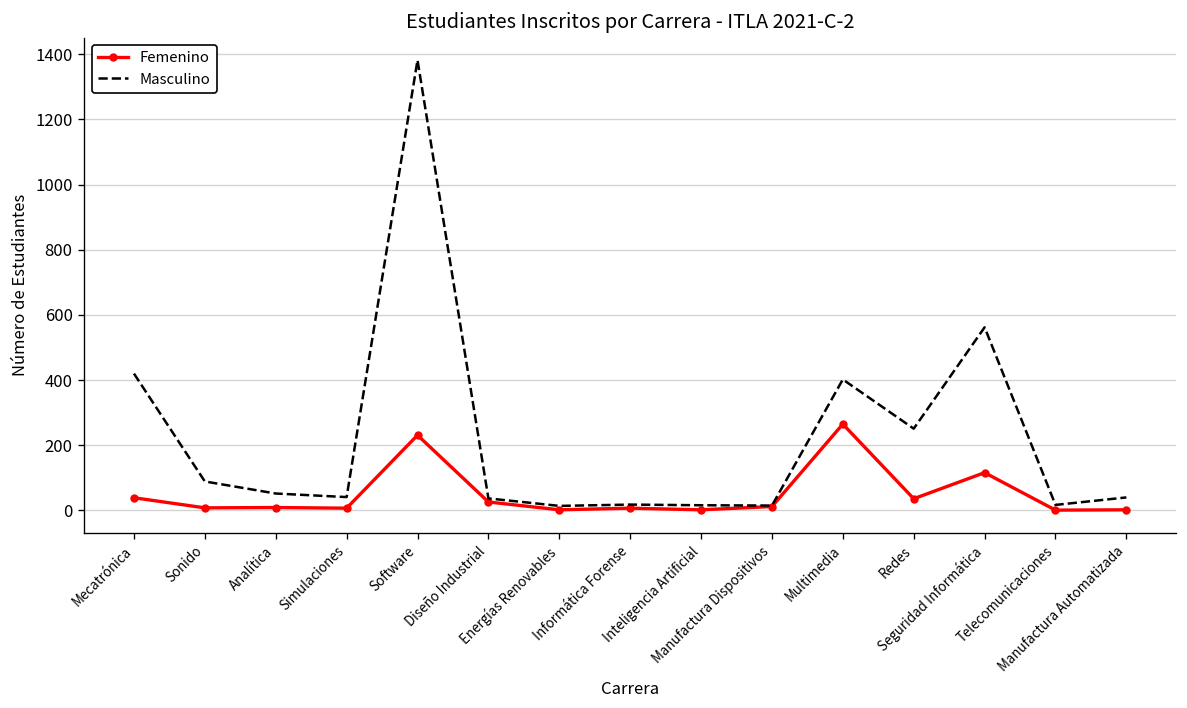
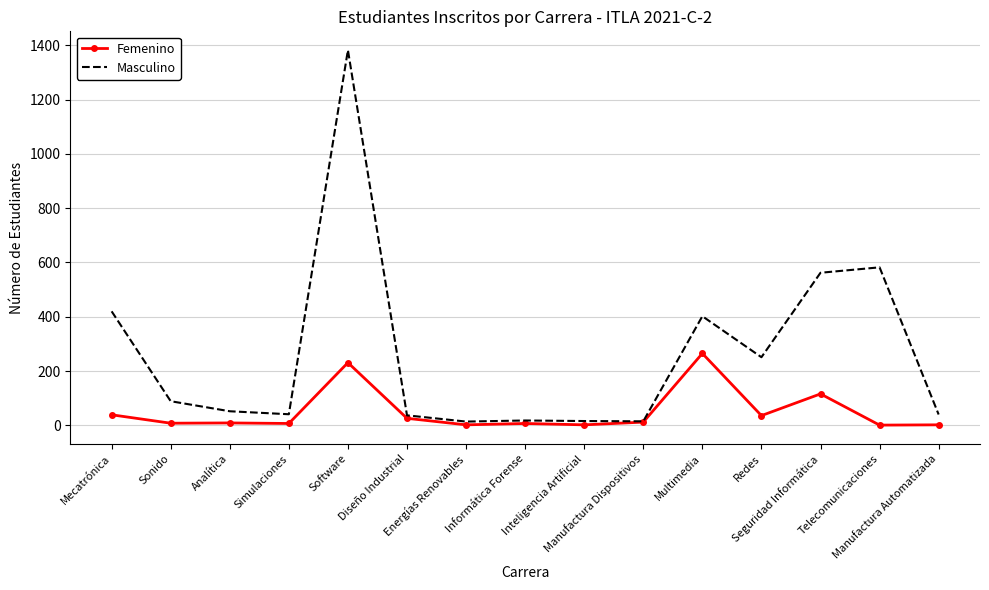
  {
    "Femenino": {
      "Mecatrónica": 40,
      "Sonido": 10,
      "Analítica": 10,
      "Simulaciones": 10,
      "Software": 230,
      "Diseño Industrial": 30,
      "Energías Renovables": 0,
      "Informática Forense": 10,
      "Inteligencia Artificial": 0,
      "Multimedia": 270,
      "Redes": 40,
      "Seguridad Informática": 120,
      "Telecomunicaciones": 0,
      "Manufactura Automatizada": 0
    },
    "Masculino": {
      "Mecatrónica": 420,
      "Sonido": 90,
      "Analítica": 50,
      "Simulaciones": 40,
      "Software": 1380,
      "Diseño Industrial": 40,
      "Energías Renovables": 10,
      "Informática Forense": 20,
      "Inteligencia Artificial": 20,
      "Multimedia": 400,
      "Redes": 250,
      "Seguridad Informática": 560,
-     "Telecomunicaciones": 20,
+     "Telecomunicaciones": 580,
      "Manufactura Automatizada": 40
    }
  }
